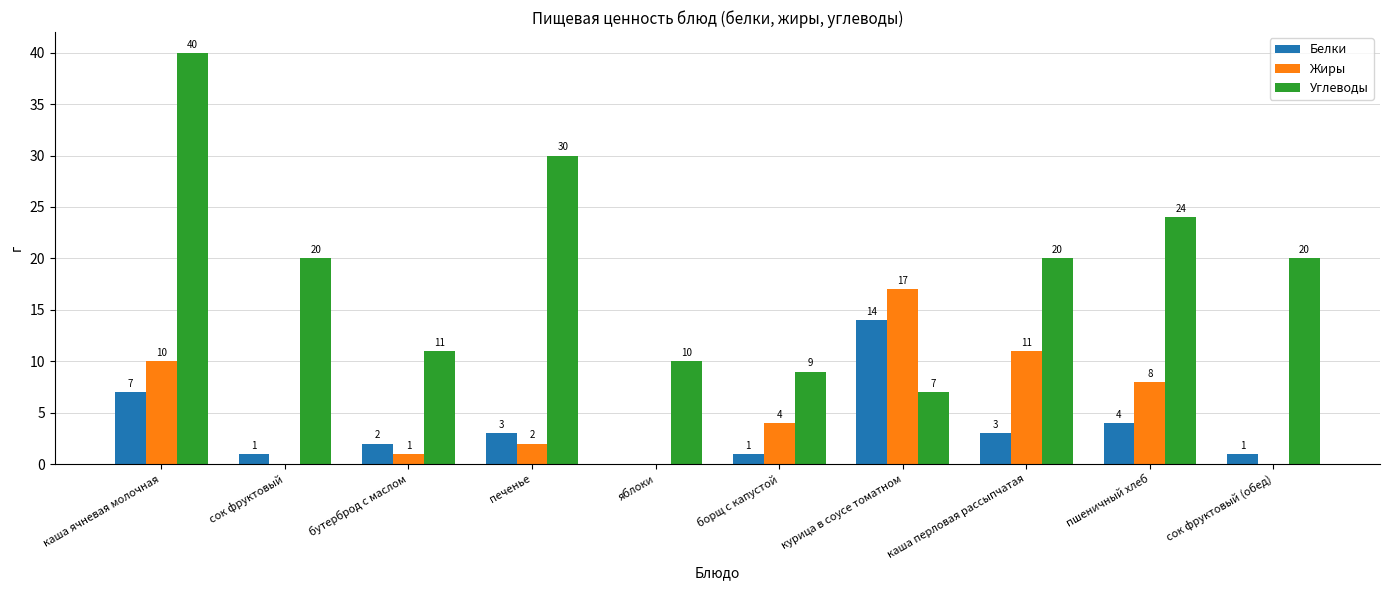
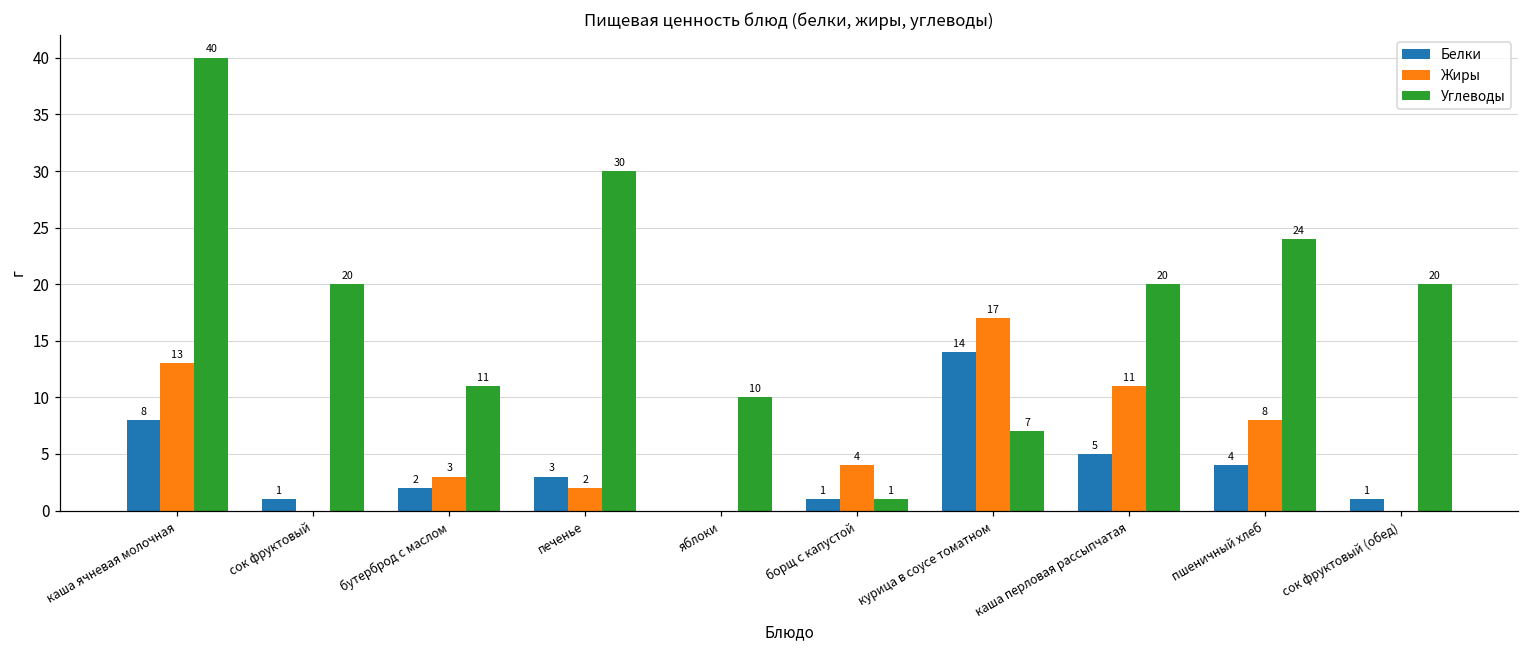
  {
    "Белки": {
-     "каша ячневая молочная": 7,
+     "каша ячневая молочная": 8,
      "сок фруктовый": 1,
      "бутерброд с маслом": 2,
      "печенье": 3,
      "борщ с капустой": 1,
      "курица в соусе томатном": 14,
-     "каша перловая рассыпчатая": 3,
+     "каша перловая рассыпчатая": 5,
      "пшеничный хлеб": 4,
      "сок фруктовый (обед)": 1
    },
    "Жиры": {
-     "каша ячневая молочная": 10,
-     "бутерброд с маслом": 1,
+     "каша ячневая молочная": 13,
+     "бутерброд с маслом": 3,
      "печенье": 2,
      "борщ с капустой": 4,
      "курица в соусе томатном": 17,
      "каша перловая рассыпчатая": 11,
      "пшеничный хлеб": 8
    },
    "Углеводы": {
      "каша ячневая молочная": 40,
      "сок фруктовый": 20,
      "бутерброд с маслом": 11,
      "печенье": 30,
      "яблоки": 10,
-     "борщ с капустой": 9,
+     "борщ с капустой": 1,
      "курица в соусе томатном": 7,
      "каша перловая рассыпчатая": 20,
      "пшеничный хлеб": 24,
      "сок фруктовый (обед)": 20
    }
  }
